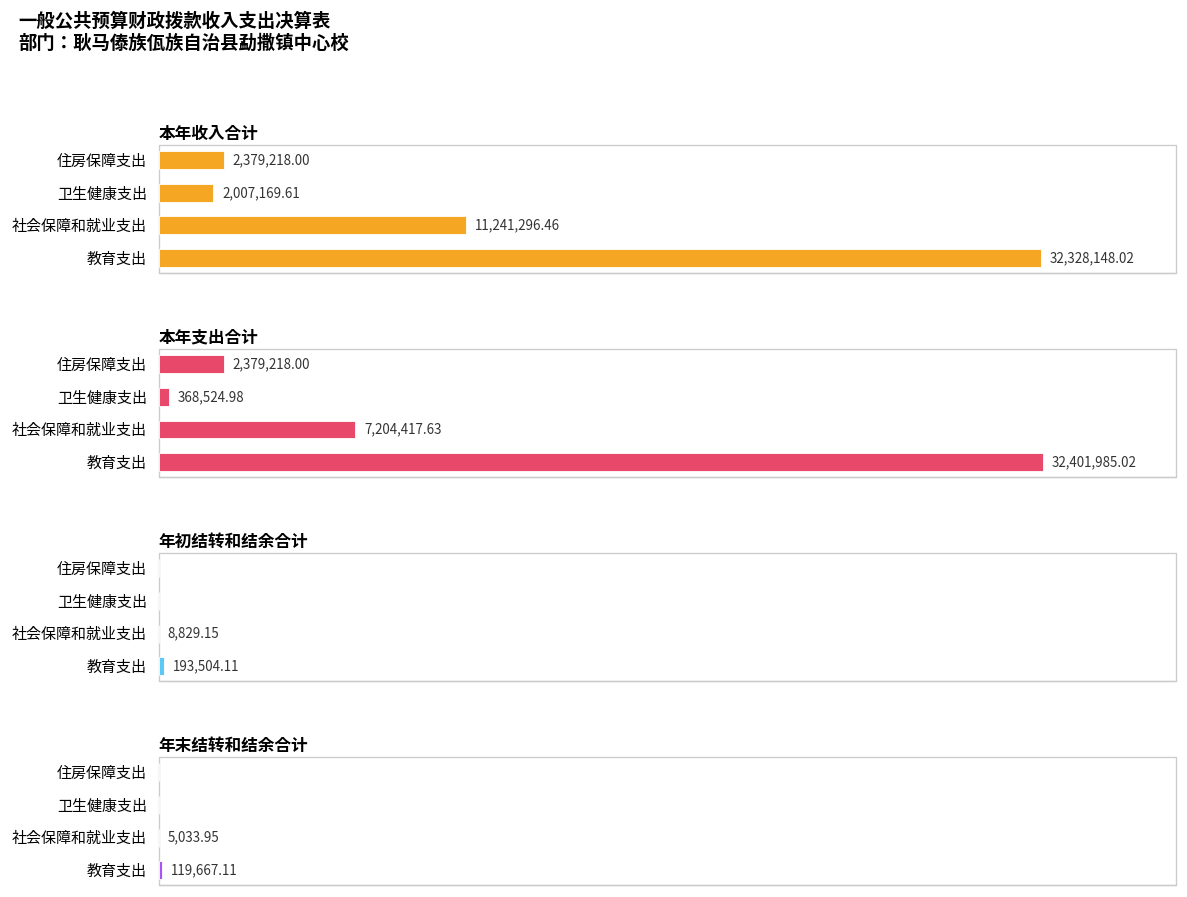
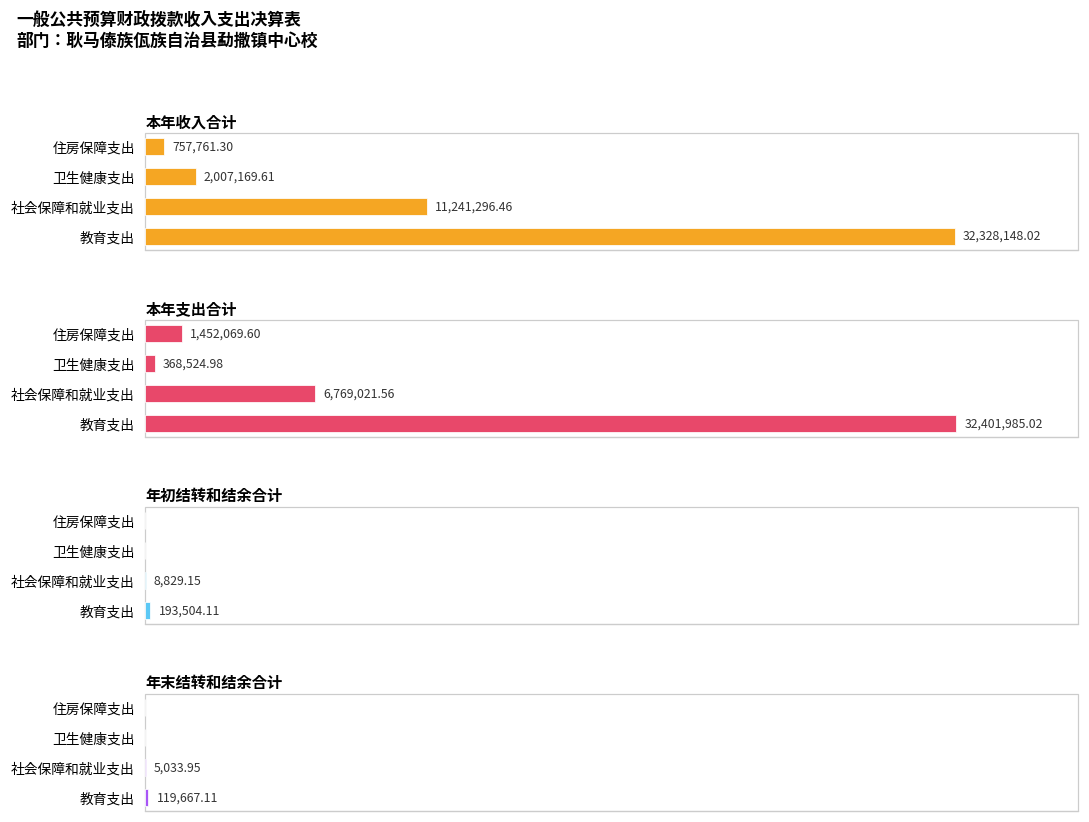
  {
    "本年收入合计": {
-     "住房保障支出": "2,379,218.00",
+     "住房保障支出": "757,761.30",
      "卫生健康支出": "2,007,169.61",
      "社会保障和就业支出": "11,241,296.46",
      "教育支出": "32,328,148.02"
    },
    "本年支出合计": {
-     "住房保障支出": "2,379,218.00",
+     "住房保障支出": "1,452,069.60",
      "卫生健康支出": "368,524.98",
-     "社会保障和就业支出": "7,204,417.63",
+     "社会保障和就业支出": "6,769,021.56",
      "教育支出": "32,401,985.02"
    },
    "年初结转和结余合计": {
      "社会保障和就业支出": "8,829.15",
      "教育支出": "193,504.11"
    },
    "年末结转和结余合计": {
      "社会保障和就业支出": "5,033.95",
      "教育支出": "119,667.11"
    }
  }
